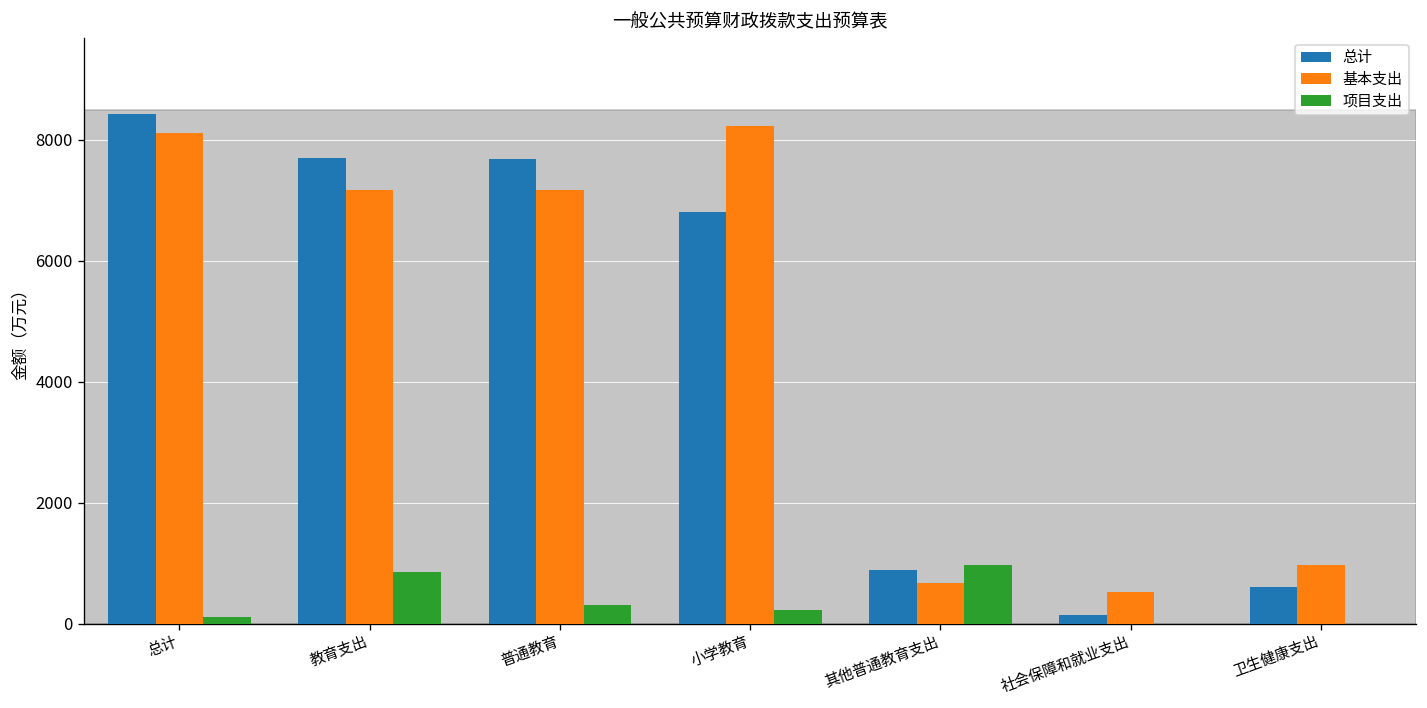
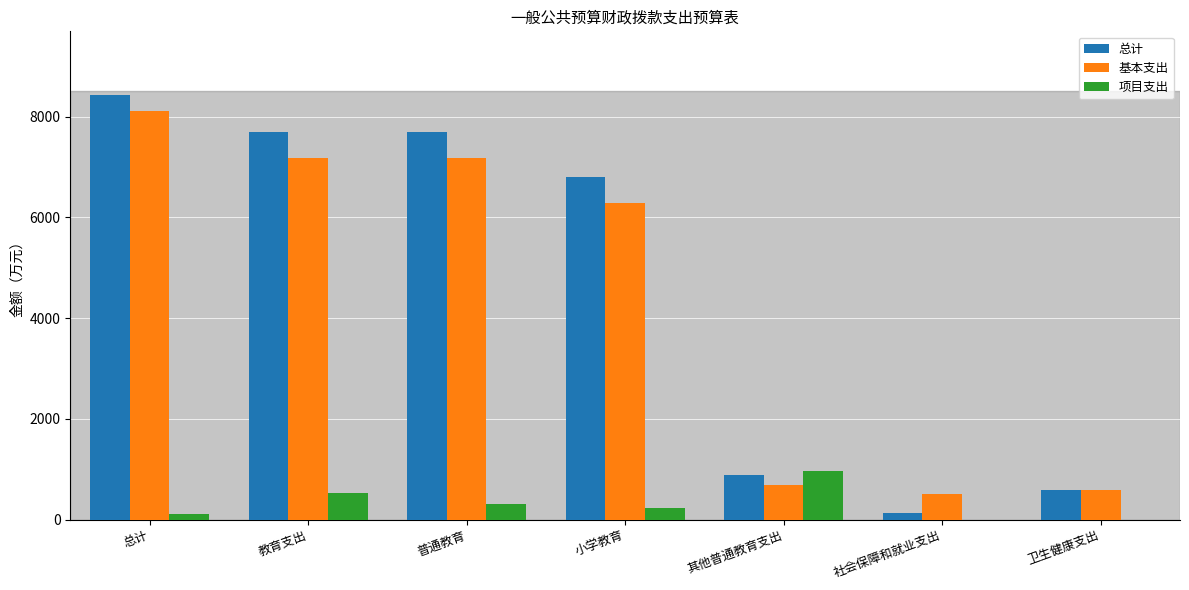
  {
    "总计": {
      "总计": 8400,
      "教育支出": 7700,
      "普通教育": 7700,
      "小学教育": 6800,
      "其他普通教育支出": 900,
      "社会保障和就业支出": 100,
      "卫生健康支出": 600
    },
    "基本支出": {
      "总计": 8100,
      "教育支出": 7200,
      "普通教育": 7200,
-     "小学教育": 8200,
+     "小学教育": 6300,
      "其他普通教育支出": 700,
      "社会保障和就业支出": 500,
-     "卫生健康支出": 1000
+     "卫生健康支出": 600
    },
    "项目支出": {
      "总计": 100,
-     "教育支出": 800,
+     "教育支出": 500,
      "普通教育": 300,
      "小学教育": 200,
      "其他普通教育支出": 1000,
      "社会保障和就业支出": 0,
      "卫生健康支出": 0
    }
  }
